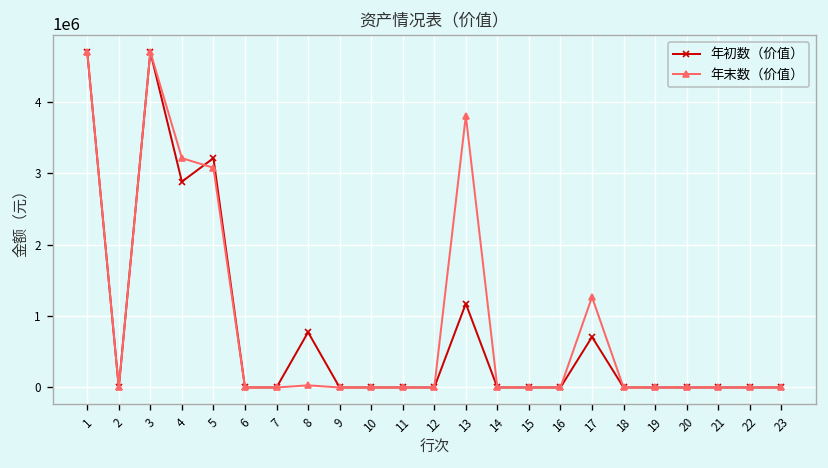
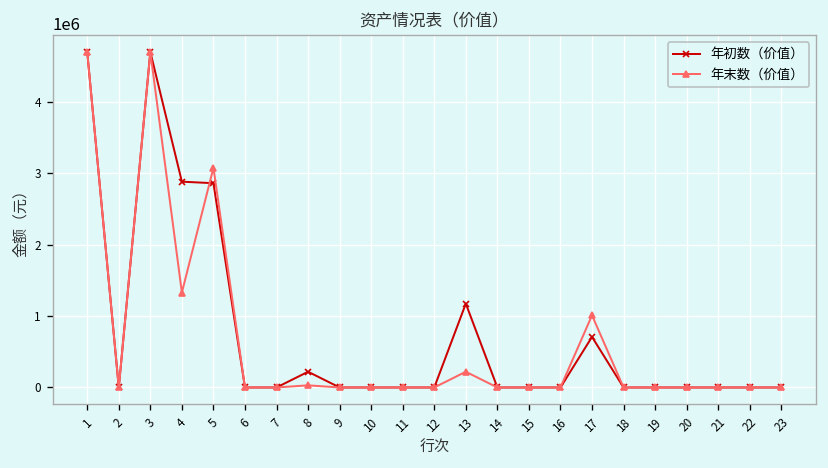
  {
    "年初数（价值）": {
      "4": 2900000,
-     "5": 3200000,
-     "8": 800000,
+     "5": 2900000,
+     "8": 200000,
      "13": 1200000,
      "17": 700000
    },
    "年末数（价值）": {
-     "4": 3200000,
+     "4": 1300000,
      "5": 3100000,
      "8": 0,
-     "13": 3800000,
-     "17": 1300000
+     "13": 200000,
+     "17": 1000000
    }
  }
